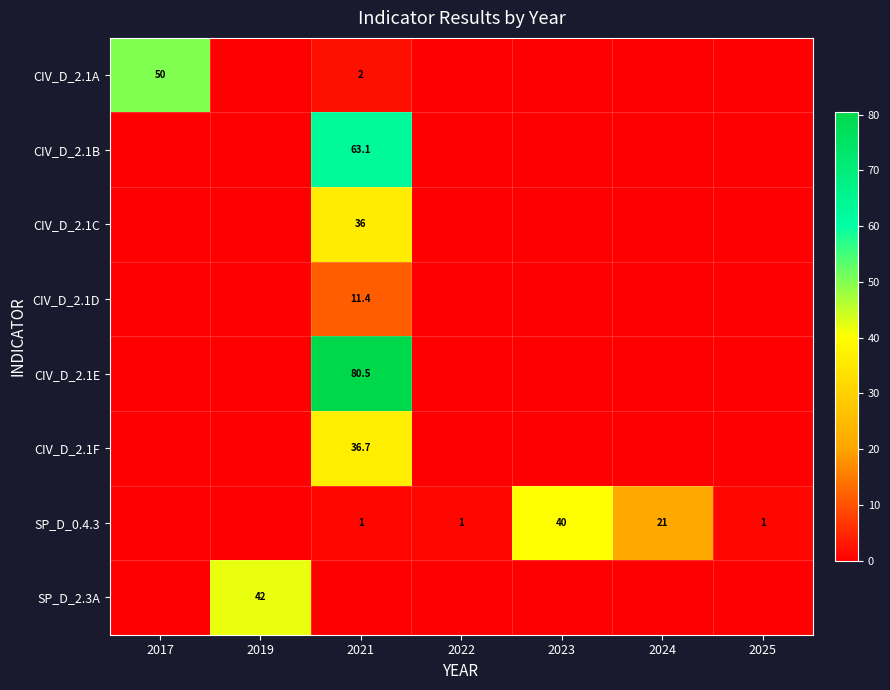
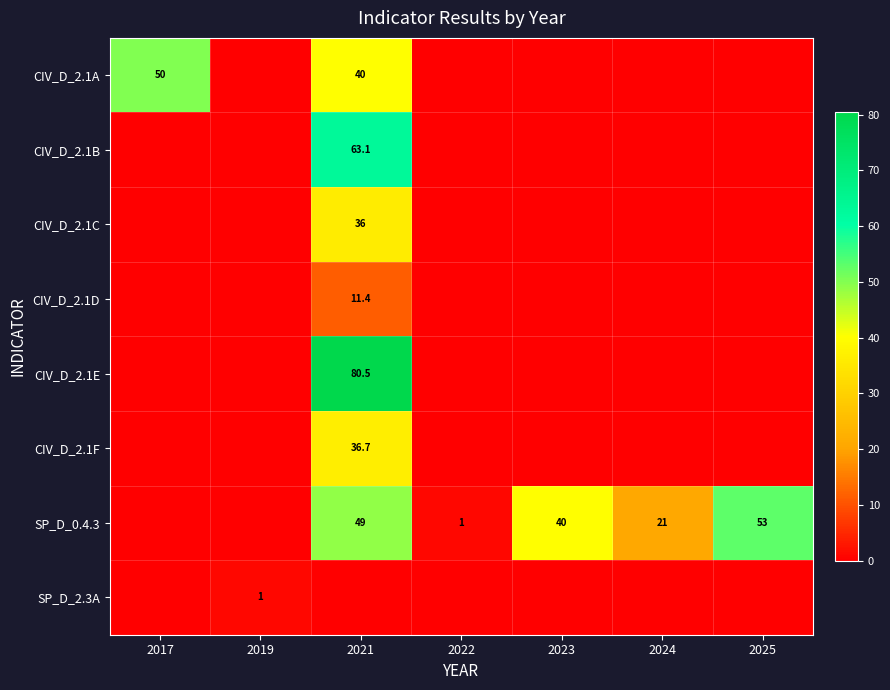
  {
    "CIV_D_2.1A": {
      "2017": 50,
-     "2021": 2
+     "2021": 40
    },
    "CIV_D_2.1B": {
      "2021": 63.1
    },
    "CIV_D_2.1C": {
      "2021": 36
    },
    "CIV_D_2.1D": {
      "2021": 11.4
    },
    "CIV_D_2.1E": {
      "2021": 80.5
    },
    "CIV_D_2.1F": {
      "2021": 36.7
    },
    "SP_D_0.4.3": {
-     "2021": 1,
+     "2021": 49,
      "2022": 1,
      "2023": 40,
      "2024": 21,
-     "2025": 1
+     "2025": 53
    },
    "SP_D_2.3A": {
-     "2019": 42
+     "2019": 1
    }
  }
